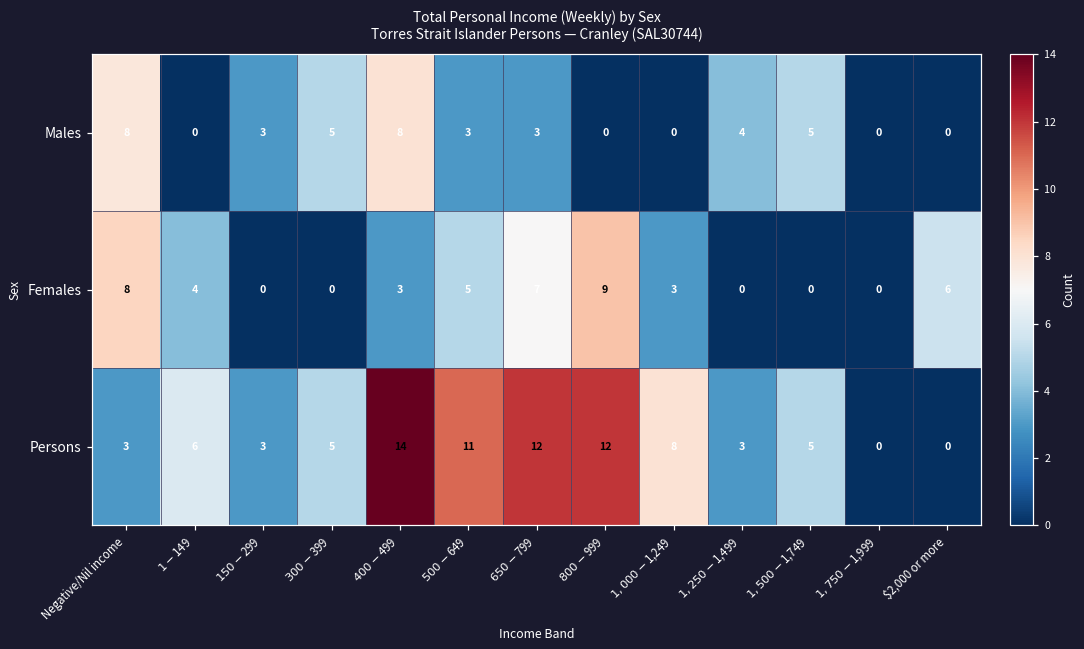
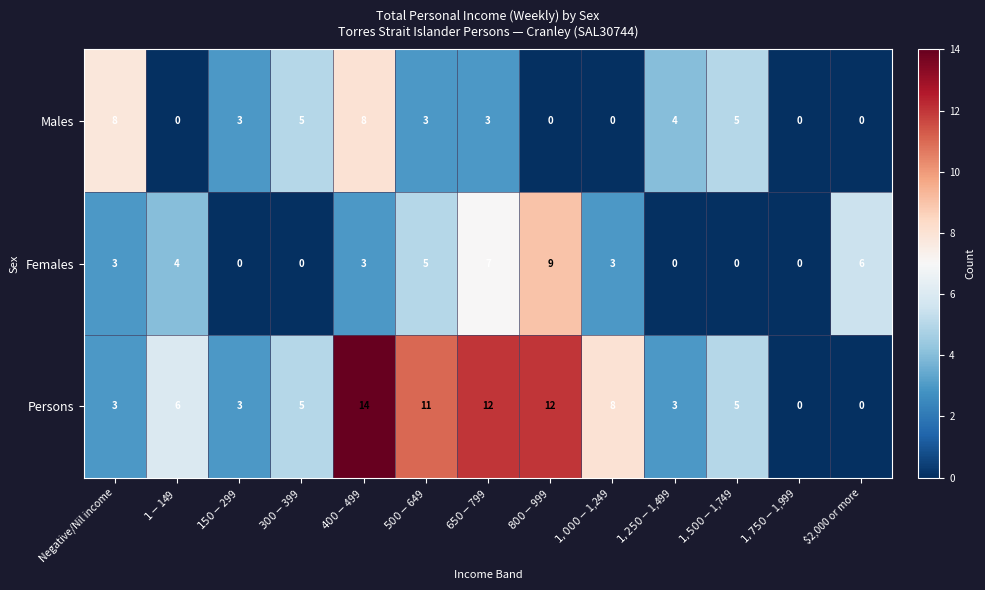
  {
    "Males": {
      "$2,000 or more": 0
    },
    "Females": {
-     "Negative/Nil income": 8,
+     "Negative/Nil income": 3,
      "$2,000 or more": 6
    },
    "Persons": {
      "Negative/Nil income": 3,
      "$2,000 or more": 0
    }
  }
